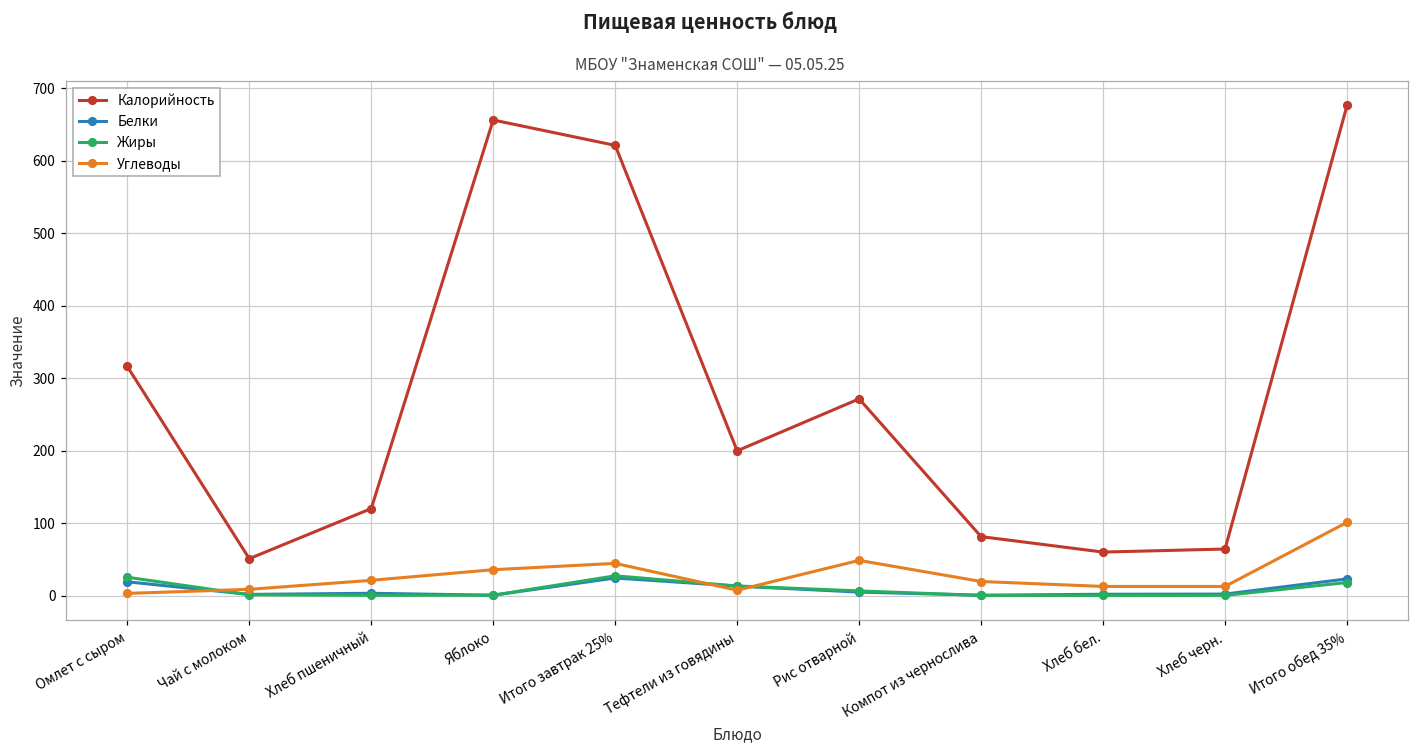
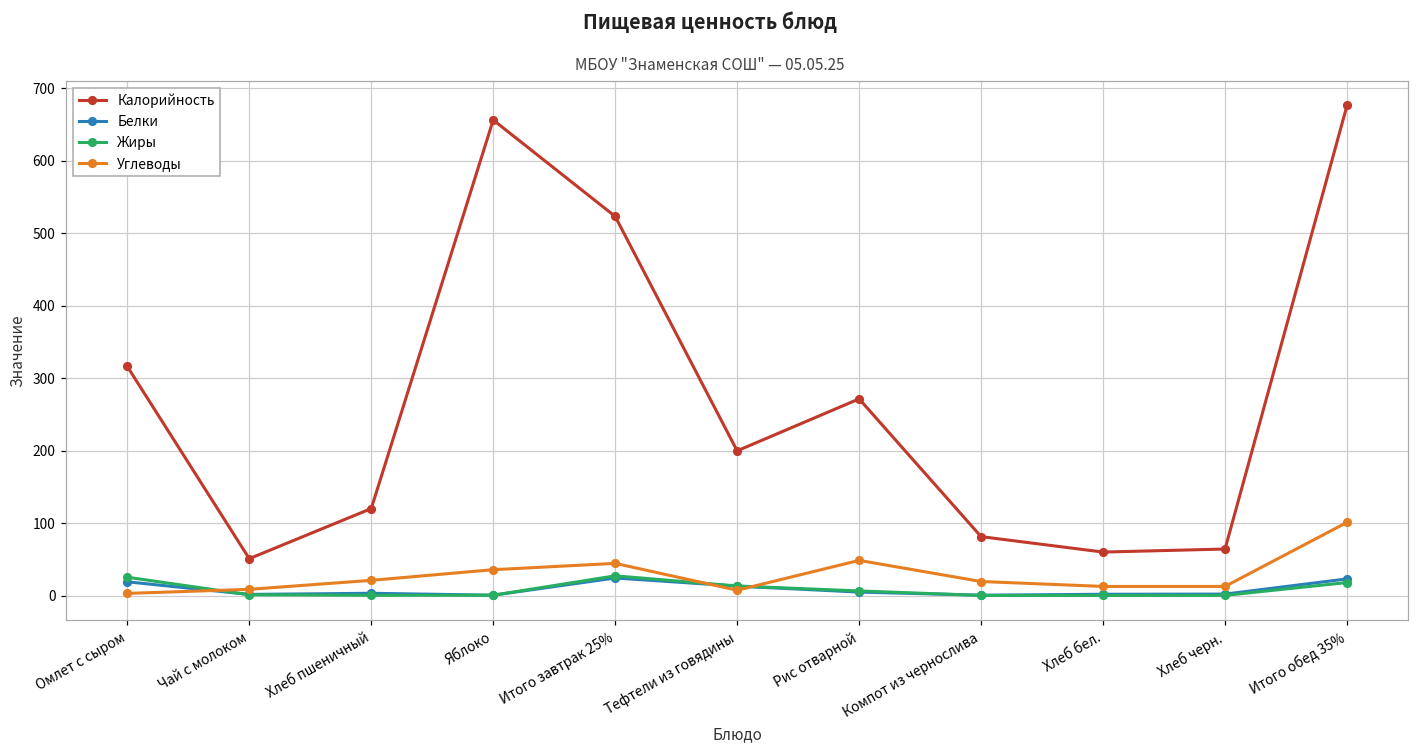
  {
    "Калорийность": {
      "Омлет с сыром": 320,
      "Чай с молоком": 50,
      "Хлеб пшеничный": 120,
      "Яблоко": 660,
-     "Итого завтрак 25%": 620,
+     "Итого завтрак 25%": 520,
      "Тефтели из говядины": 200,
      "Рис отварной": 270,
      "Компот из чернослива": 80,
      "Хлеб бел.": 60,
      "Хлеб черн.": 60,
      "Итого обед 35%": 680
    },
    "Белки": {
      "Омлет с сыром": 20,
      "Итого обед 35%": 20
    },
    "Жиры": {
      "Омлет с сыром": 30,
      "Итого обед 35%": 20
    },
    "Углеводы": {
      "Омлет с сыром": 0,
      "Чай с молоком": 10,
      "Хлеб пшеничный": 20,
      "Яблоко": 40,
      "Итого завтрак 25%": 40,
      "Тефтели из говядины": 10,
      "Рис отварной": 50,
      "Компот из чернослива": 20,
      "Хлеб бел.": 10,
      "Хлеб черн.": 10,
      "Итого обед 35%": 100
    }
  }
